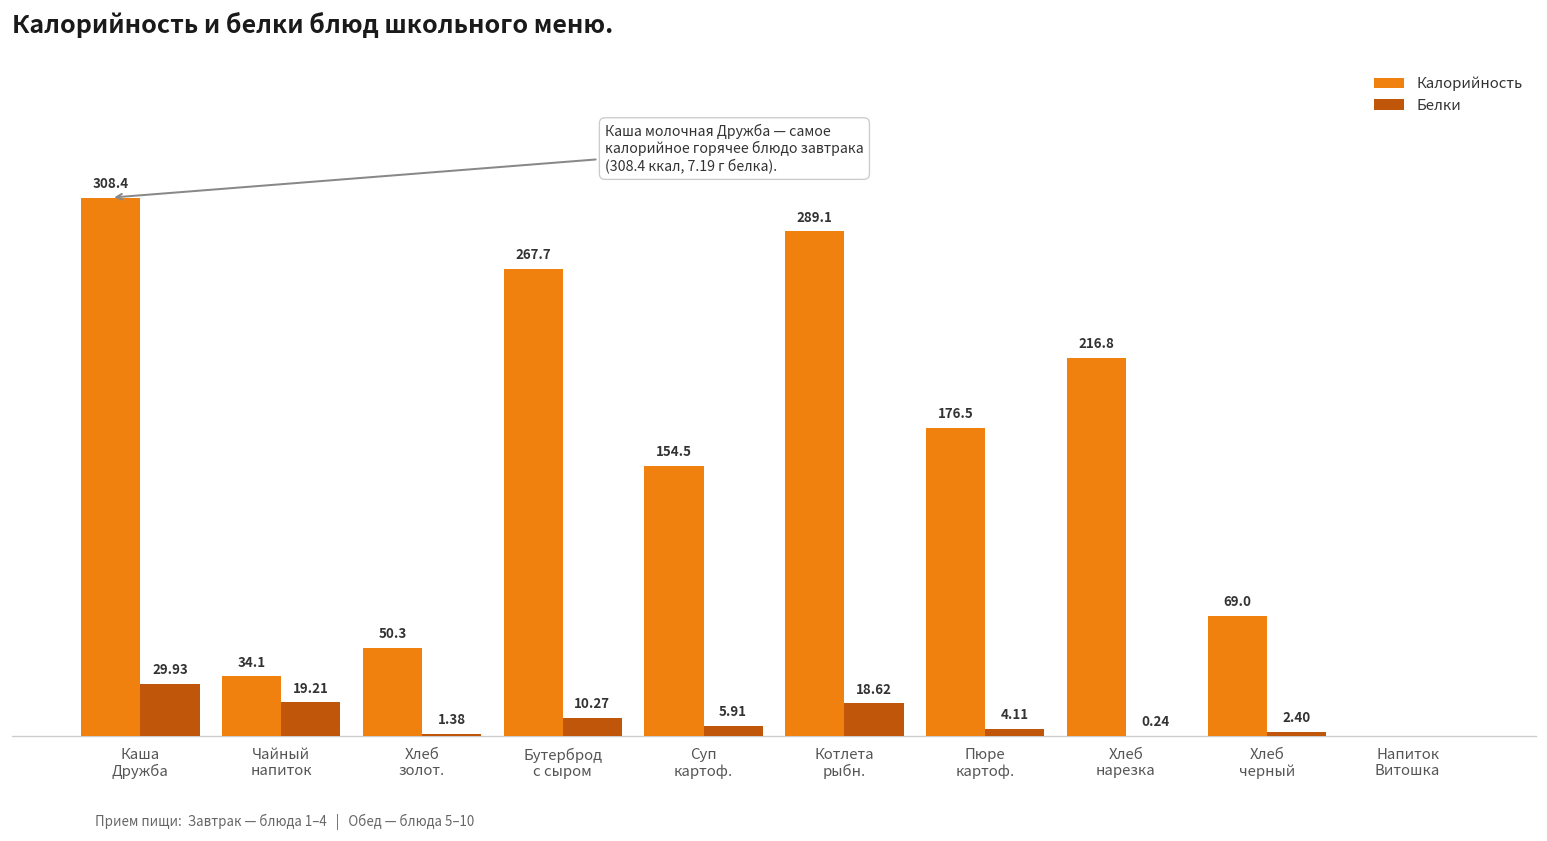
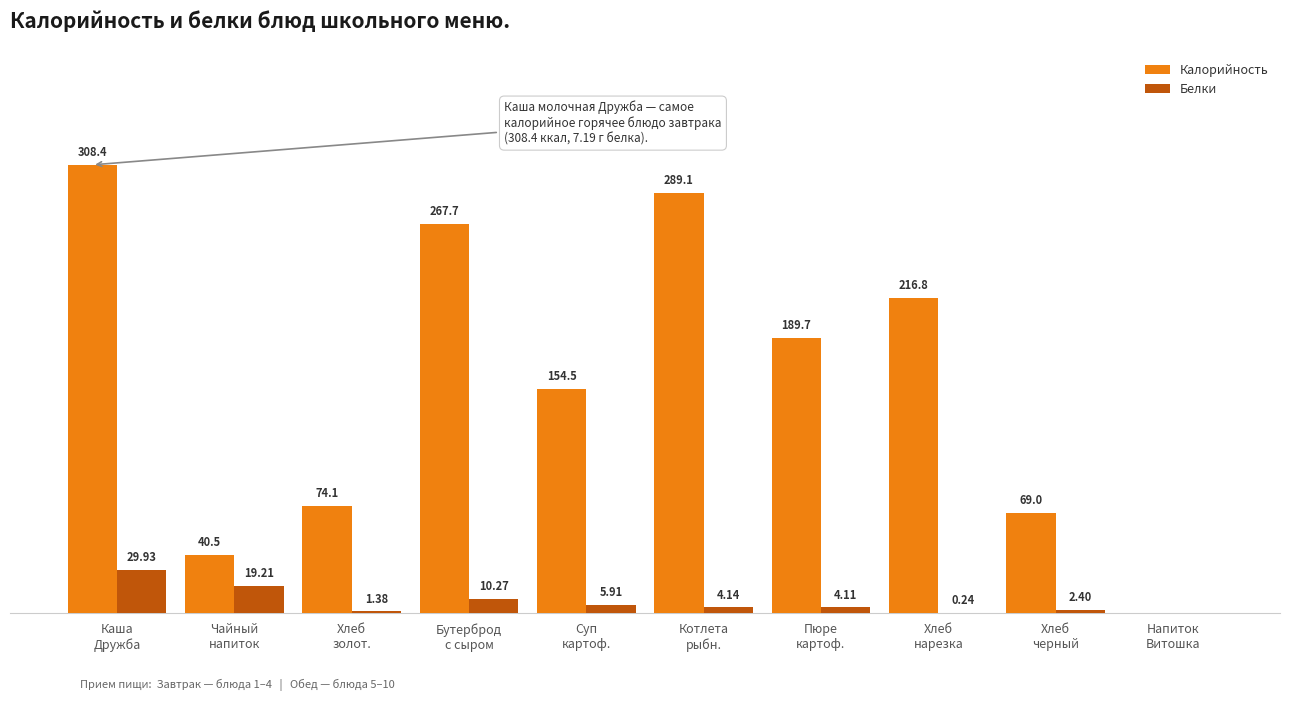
  {
    "Калорийность": {
-     "Чайный напиток": 34.1,
-     "Хлеб золот.": 50.3,
+     "Чайный напиток": 40.5,
+     "Хлеб золот.": 74.1,
      "Бутерброд с сыром": 267.7,
      "Суп картоф.": 154.5,
      "Котлета рыбн.": 289.1,
-     "Пюре картоф.": 176.5,
+     "Пюре картоф.": 189.7,
      "Хлеб нарезка": 216.8,
      "Хлеб черный": 69.0
    },
    "Белки": {
      "Каша Дружба": 29.93,
      "Чайный напиток": 19.21,
      "Хлеб золот.": 1.38,
      "Бутерброд с сыром": 10.27,
      "Суп картоф.": 5.91,
-     "Котлета рыбн.": 18.62,
+     "Котлета рыбн.": 4.14,
      "Пюре картоф.": 4.11,
      "Хлеб нарезка": 0.24,
      "Хлеб черный": 2.40
    }
  }
